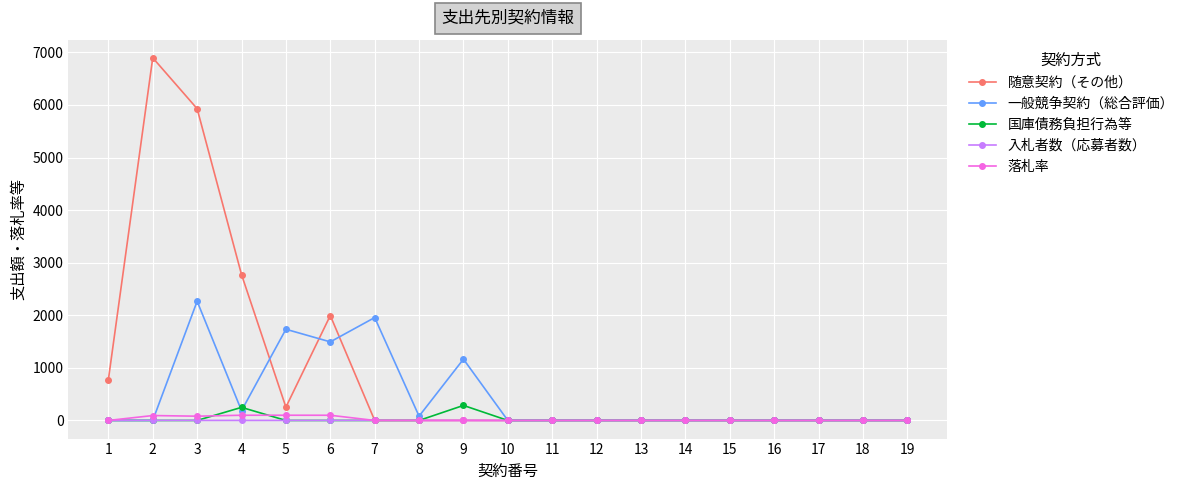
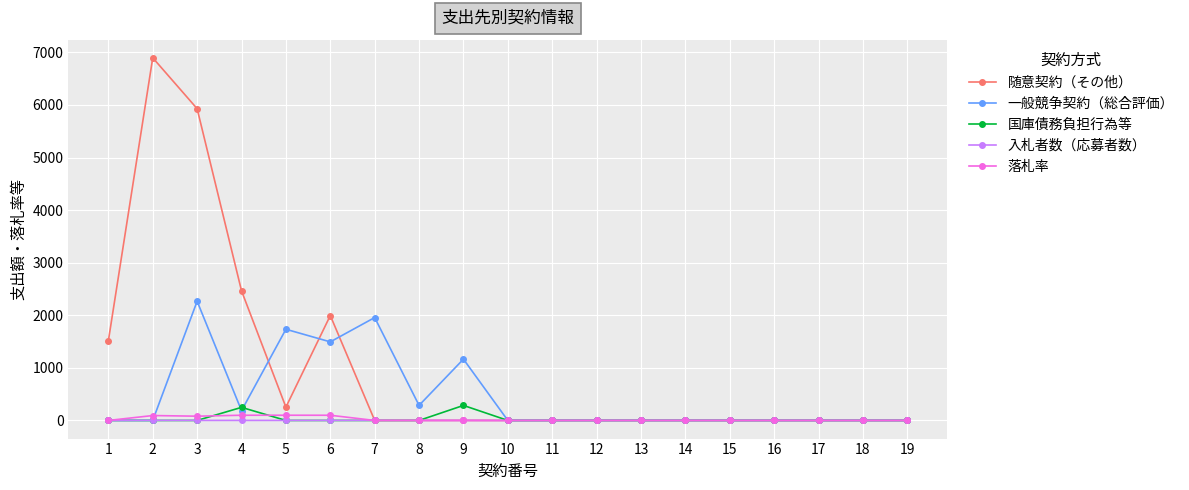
  {
    "随意契約（その他）": {
-     "1": 800,
+     "1": 1500,
      "2": 6900,
      "3": 5900,
-     "4": 2800,
+     "4": 2500,
      "5": 300,
      "6": 2000
    },
    "一般競争契約（総合評価）": {
      "3": 2300,
      "4": 200,
      "5": 1700,
      "6": 1500,
      "7": 2000,
-     "8": 100,
+     "8": 300,
      "9": 1200
    },
    "国庫債務負担行為等": {
      "4": 200,
      "9": 300
    }
  }
